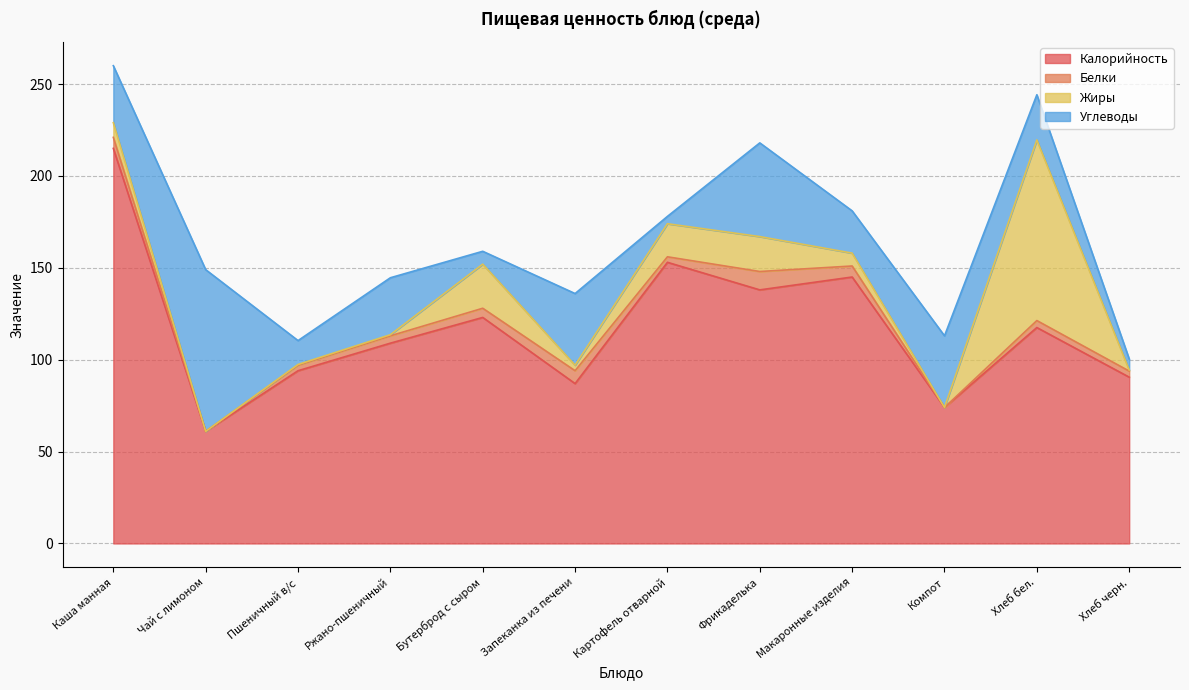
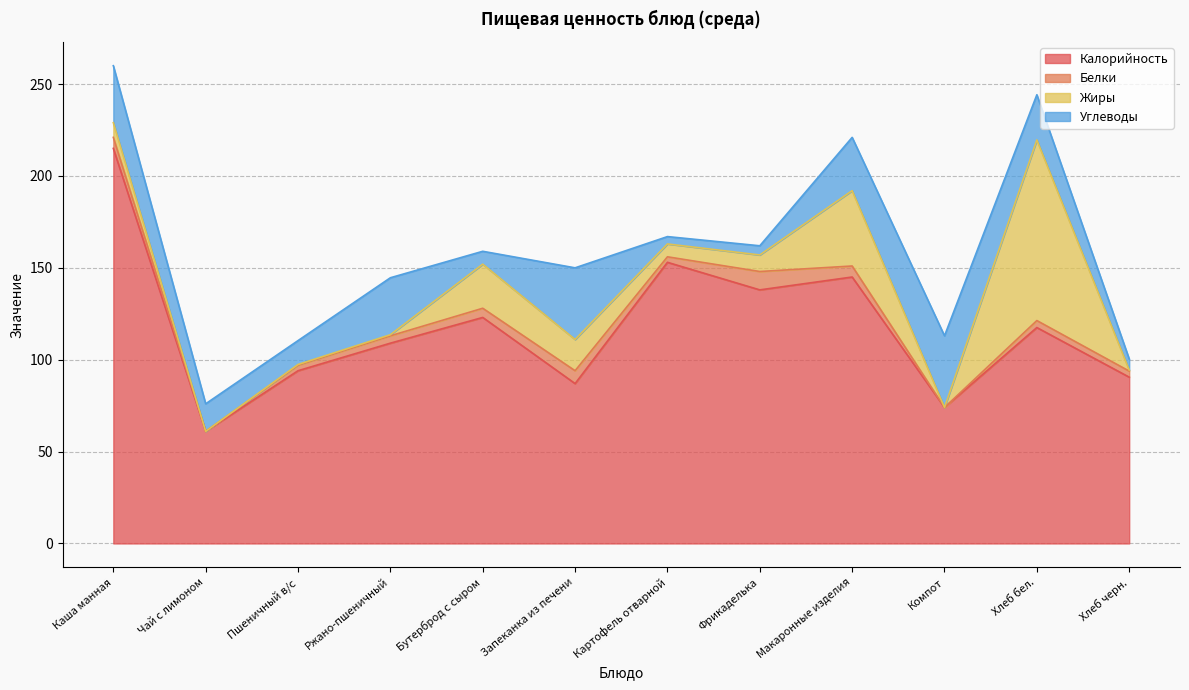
  {
    "Жиры": {
      "Каша манная": 8,
      "Бутерброд с сыром": 24,
-     "Запеканка из печени": 3,
-     "Картофель отварной": 18,
-     "Фрикаделька": 19,
-     "Макаронные изделия": 7,
+     "Запеканка из печени": 17,
+     "Картофель отварной": 7,
+     "Фрикаделька": 9,
+     "Макаронные изделия": 41,
      "Хлеб бел.": 98
    },
    "Углеводы": {
      "Каша манная": 31,
-     "Чай с лимоном": 88,
+     "Чай с лимоном": 15,
      "Пшеничный в/с": 13,
      "Ржано-пшеничный": 31,
      "Бутерброд с сыром": 7,
      "Запеканка из печени": 39,
      "Картофель отварной": 4,
-     "Фрикаделька": 51,
-     "Макаронные изделия": 23,
+     "Фрикаделька": 5,
+     "Макаронные изделия": 29,
      "Компот": 39,
      "Хлеб бел.": 25,
      "Хлеб черн.": 6
    }
  }
